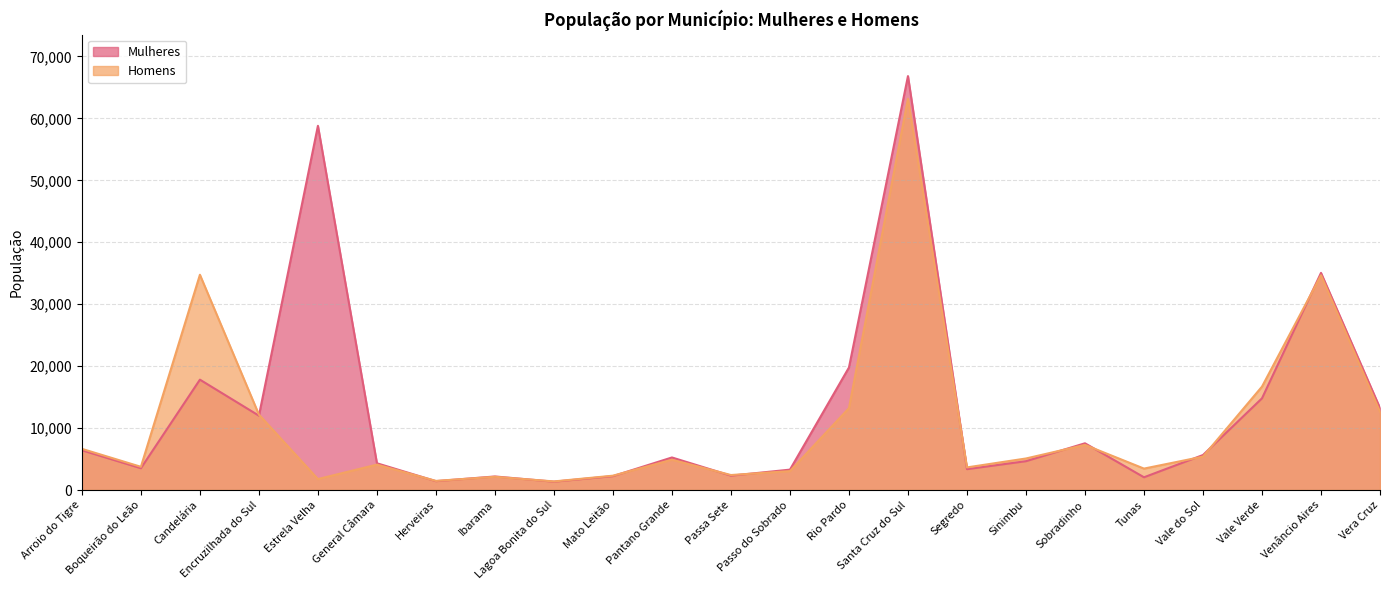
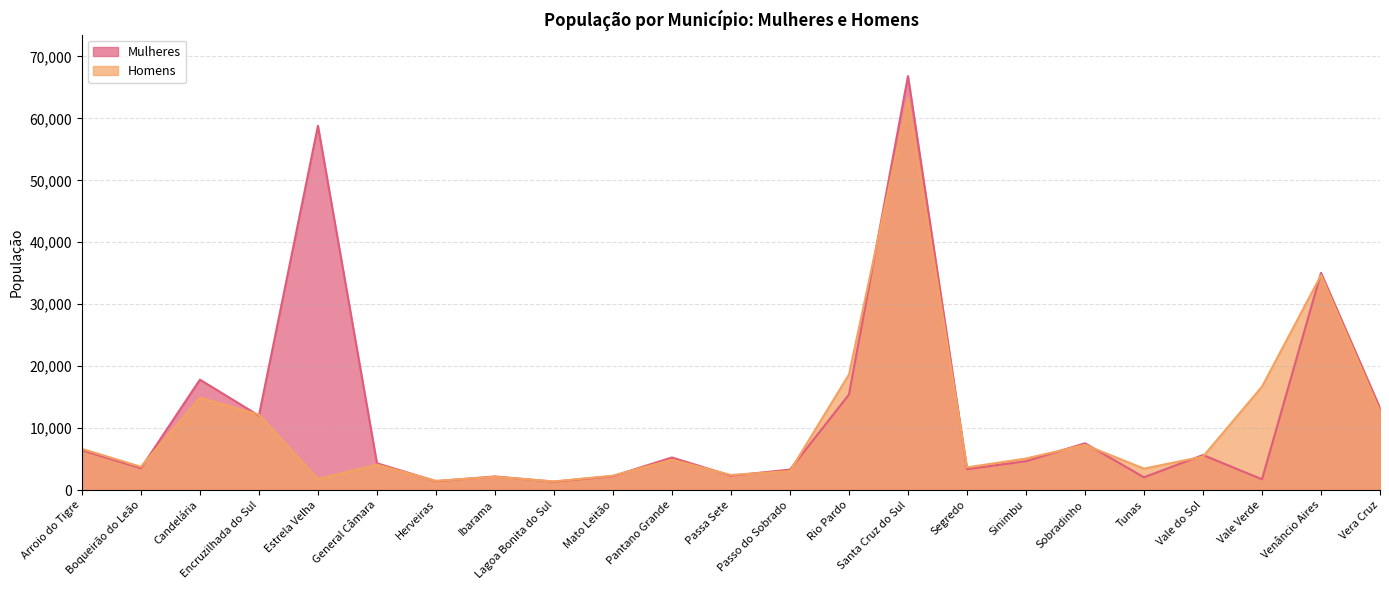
  {
    "Mulheres": {
      "Candelária": "18,000",
      "Estrela Velha": "59,000",
-     "Rio Pardo": "20,000",
+     "Rio Pardo": "15,000",
      "Santa Cruz do Sul": "67,000",
      "Sinimbu": "5,000",
      "Tunas": "2,000",
-     "Vale Verde": "15,000",
+     "Vale Verde": "2,000",
      "Vera Cruz": "13,000"
    },
    "Homens": {
-     "Candelária": "35,000",
+     "Candelária": "15,000",
      "Estrela Velha": "2,000",
-     "Rio Pardo": "13,000",
+     "Rio Pardo": "19,000",
      "Santa Cruz do Sul": "63,000",
      "Sinimbu": "5,000",
      "Tunas": "3,000",
      "Vale Verde": "17,000",
      "Vera Cruz": "13,000"
    }
  }
